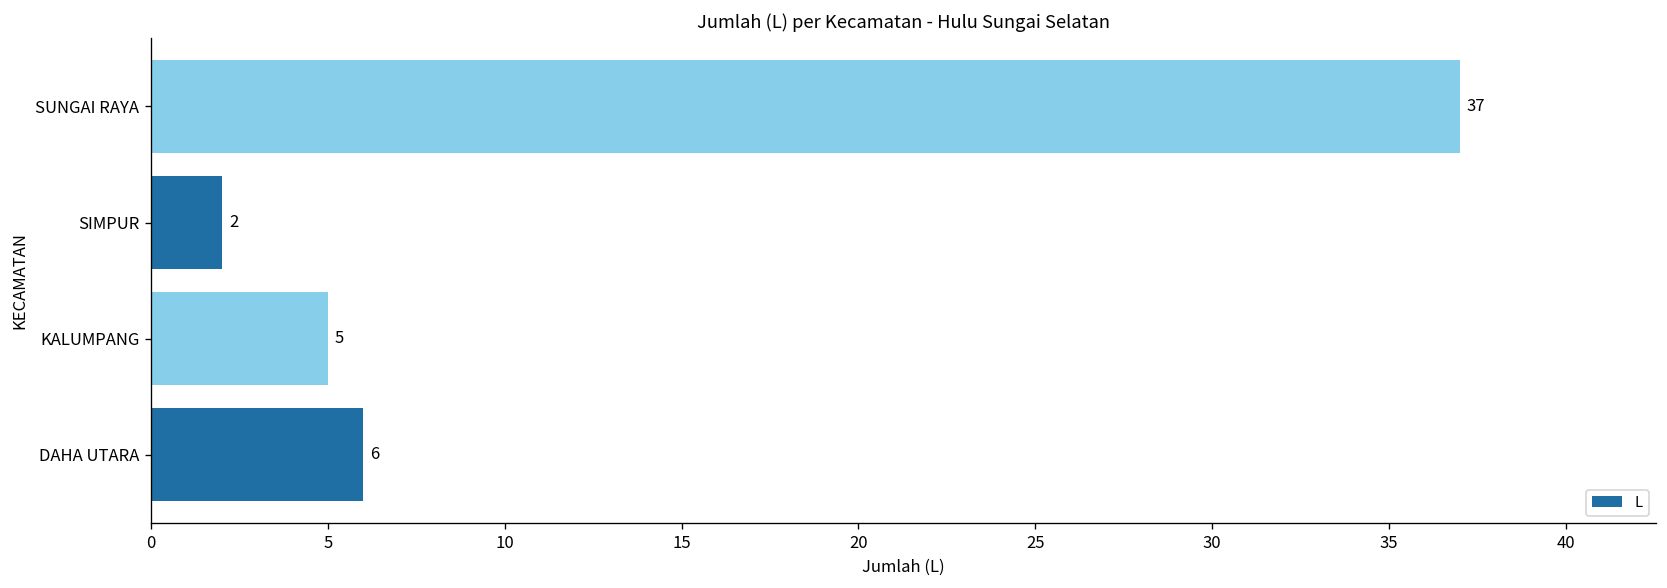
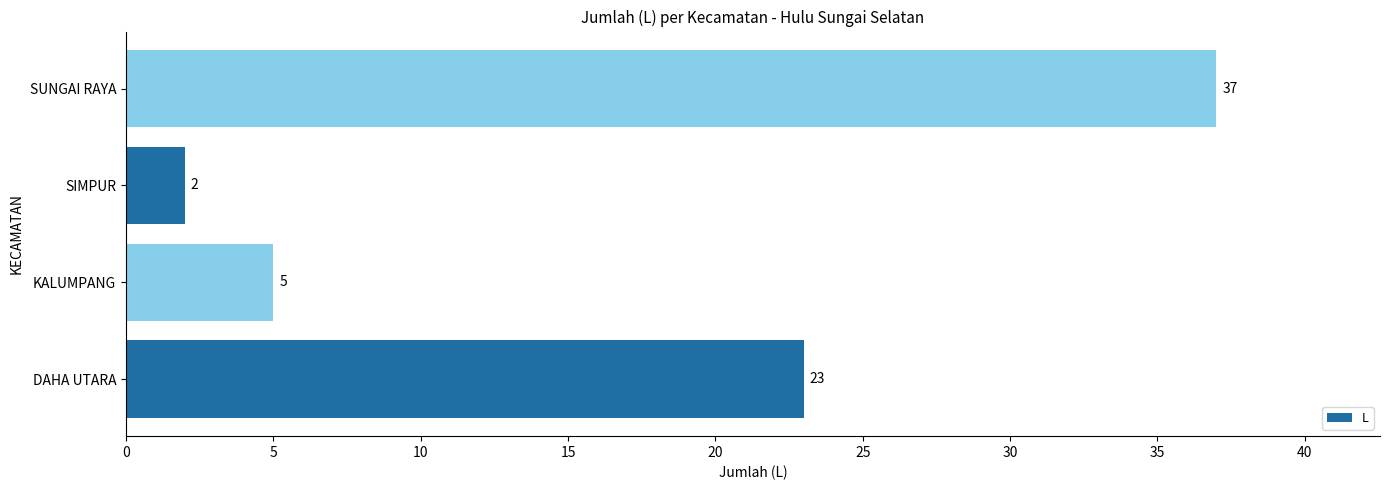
  {
    "SUNGAI RAYA": 37,
    "SIMPUR": 2,
    "KALUMPANG": 5,
-   "DAHA UTARA": 6
+   "DAHA UTARA": 23
  }
